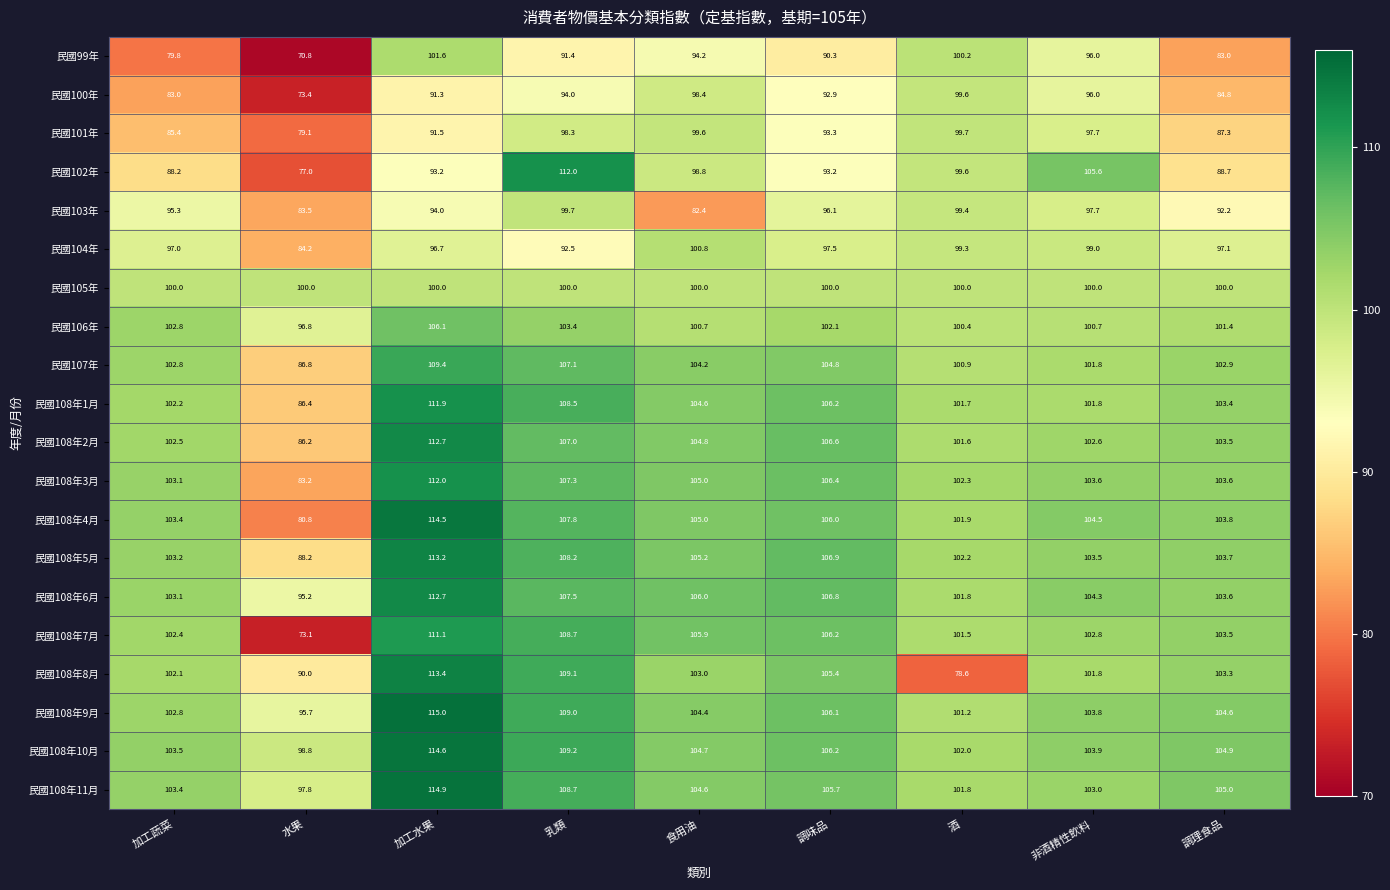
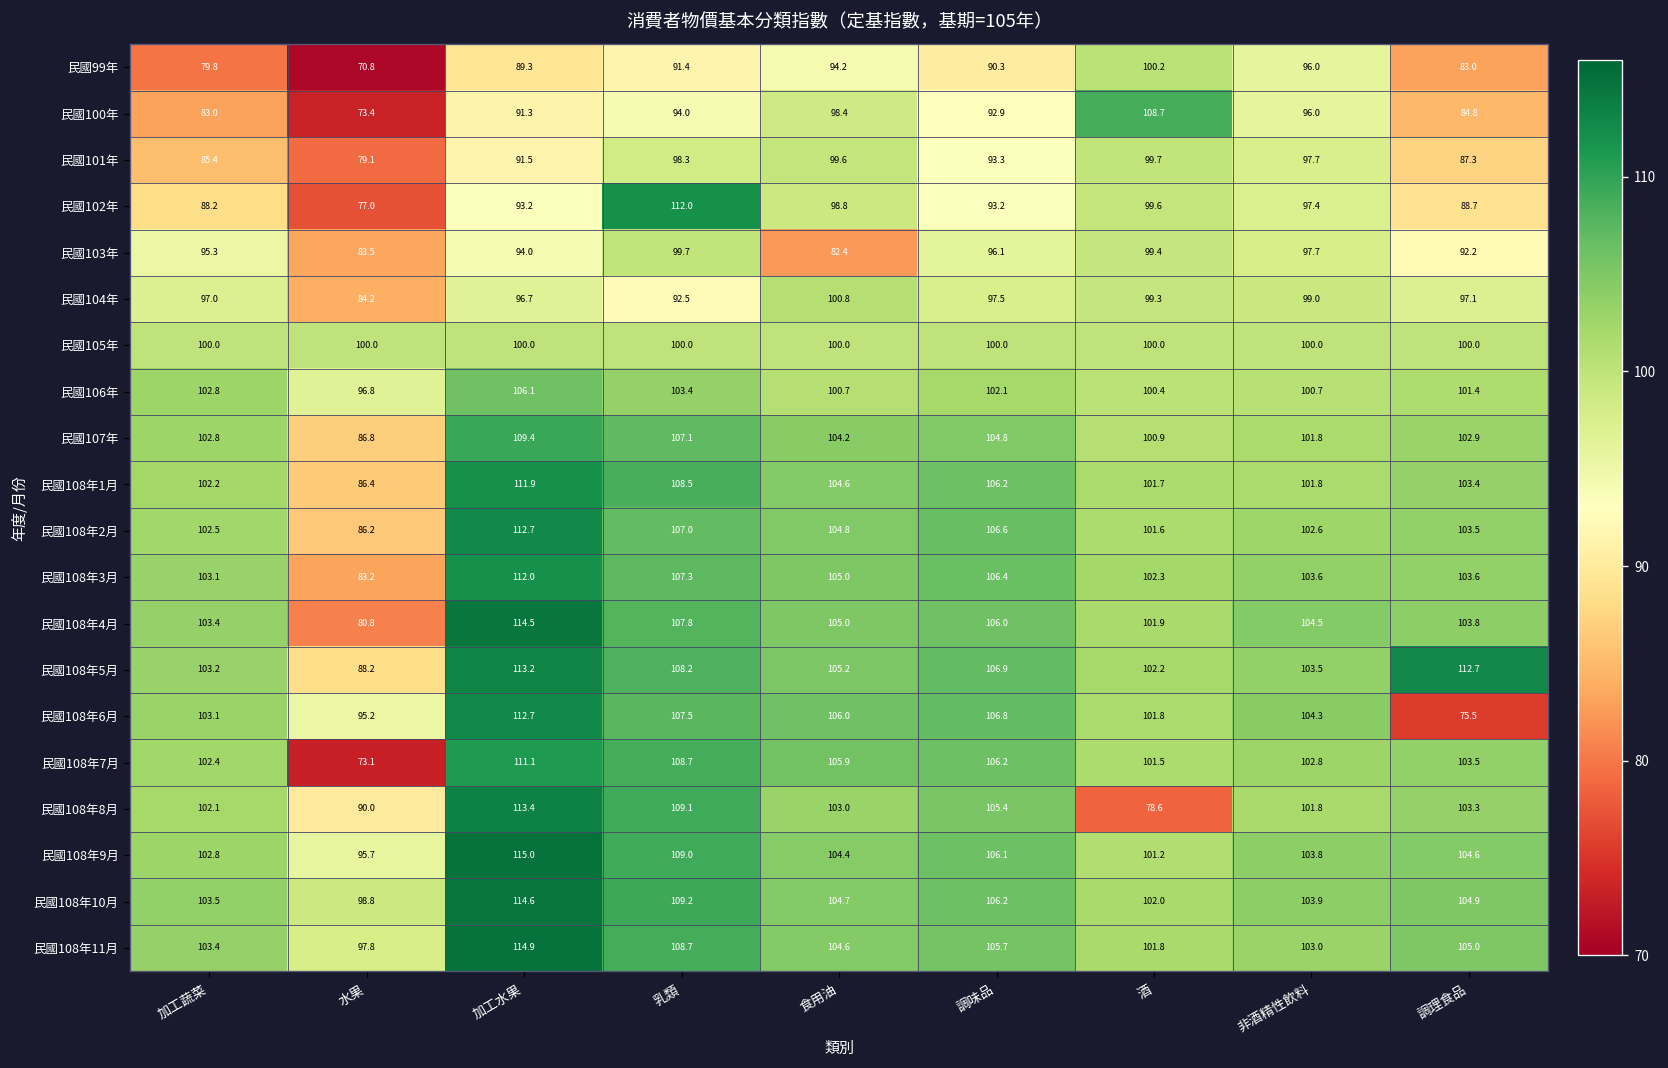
  {
    "民國99年": {
      "加工蔬菜": 79.8,
      "水果": 70.8,
-     "加工水果": 101.6,
+     "加工水果": 89.3,
      "乳類": 91.4,
      "食用油": 94.2,
      "調味品": 90.3,
      "酒": 100.2,
      "非酒精性飲料": 96.0,
      "調理食品": 83.0
    },
    "民國100年": {
      "加工蔬菜": 83.0,
      "水果": 73.4,
      "加工水果": 91.3,
      "乳類": 94.0,
      "食用油": 98.4,
      "調味品": 92.9,
-     "酒": 99.6,
+     "酒": 108.7,
      "非酒精性飲料": 96.0,
      "調理食品": 84.8
    },
    "民國101年": {
      "加工蔬菜": 85.4,
      "水果": 79.1,
      "加工水果": 91.5,
      "乳類": 98.3,
      "食用油": 99.6,
      "調味品": 93.3,
      "酒": 99.7,
      "非酒精性飲料": 97.7,
      "調理食品": 87.3
    },
    "民國102年": {
      "加工蔬菜": 88.2,
      "水果": 77.0,
      "加工水果": 93.2,
      "乳類": 112.0,
      "食用油": 98.8,
      "調味品": 93.2,
      "酒": 99.6,
-     "非酒精性飲料": 105.6,
+     "非酒精性飲料": 97.4,
      "調理食品": 88.7
    },
    "民國103年": {
      "加工蔬菜": 95.3,
      "水果": 83.5,
      "加工水果": 94.0,
      "乳類": 99.7,
      "食用油": 82.4,
      "調味品": 96.1,
      "酒": 99.4,
      "非酒精性飲料": 97.7,
      "調理食品": 92.2
    },
    "民國104年": {
      "加工蔬菜": 97.0,
      "水果": 84.2,
      "加工水果": 96.7,
      "乳類": 92.5,
      "食用油": 100.8,
      "調味品": 97.5,
      "酒": 99.3,
      "非酒精性飲料": 99.0,
      "調理食品": 97.1
    },
    "民國105年": {
      "加工蔬菜": 100.0,
      "水果": 100.0,
      "加工水果": 100.0,
      "乳類": 100.0,
      "食用油": 100.0,
      "調味品": 100.0,
      "酒": 100.0,
      "非酒精性飲料": 100.0,
      "調理食品": 100.0
    },
    "民國106年": {
      "加工蔬菜": 102.8,
      "水果": 96.8,
      "加工水果": 106.1,
      "乳類": 103.4,
      "食用油": 100.7,
      "調味品": 102.1,
      "酒": 100.4,
      "非酒精性飲料": 100.7,
      "調理食品": 101.4
    },
    "民國107年": {
      "加工蔬菜": 102.8,
      "水果": 86.8,
      "加工水果": 109.4,
      "乳類": 107.1,
      "食用油": 104.2,
      "調味品": 104.8,
      "酒": 100.9,
      "非酒精性飲料": 101.8,
      "調理食品": 102.9
    },
    "民國108年1月": {
      "加工蔬菜": 102.2,
      "水果": 86.4,
      "加工水果": 111.9,
      "乳類": 108.5,
      "食用油": 104.6,
      "調味品": 106.2,
      "酒": 101.7,
      "非酒精性飲料": 101.8,
      "調理食品": 103.4
    },
    "民國108年2月": {
      "加工蔬菜": 102.5,
      "水果": 86.2,
      "加工水果": 112.7,
      "乳類": 107.0,
      "食用油": 104.8,
      "調味品": 106.6,
      "酒": 101.6,
      "非酒精性飲料": 102.6,
      "調理食品": 103.5
    },
    "民國108年3月": {
      "加工蔬菜": 103.1,
      "水果": 83.2,
      "加工水果": 112.0,
      "乳類": 107.3,
      "食用油": 105.0,
      "調味品": 106.4,
      "酒": 102.3,
      "非酒精性飲料": 103.6,
      "調理食品": 103.6
    },
    "民國108年4月": {
      "加工蔬菜": 103.4,
      "水果": 80.8,
      "加工水果": 114.5,
      "乳類": 107.8,
      "食用油": 105.0,
      "調味品": 106.0,
      "酒": 101.9,
      "非酒精性飲料": 104.5,
      "調理食品": 103.8
    },
    "民國108年5月": {
      "加工蔬菜": 103.2,
      "水果": 88.2,
      "加工水果": 113.2,
      "乳類": 108.2,
      "食用油": 105.2,
      "調味品": 106.9,
      "酒": 102.2,
      "非酒精性飲料": 103.5,
-     "調理食品": 103.7
+     "調理食品": 112.7
    },
    "民國108年6月": {
      "加工蔬菜": 103.1,
      "水果": 95.2,
      "加工水果": 112.7,
      "乳類": 107.5,
      "食用油": 106.0,
      "調味品": 106.8,
      "酒": 101.8,
      "非酒精性飲料": 104.3,
-     "調理食品": 103.6
+     "調理食品": 75.5
    },
    "民國108年7月": {
      "加工蔬菜": 102.4,
      "水果": 73.1,
      "加工水果": 111.1,
      "乳類": 108.7,
      "食用油": 105.9,
      "調味品": 106.2,
      "酒": 101.5,
      "非酒精性飲料": 102.8,
      "調理食品": 103.5
    },
    "民國108年8月": {
      "加工蔬菜": 102.1,
      "水果": 90.0,
      "加工水果": 113.4,
      "乳類": 109.1,
      "食用油": 103.0,
      "調味品": 105.4,
      "酒": 78.6,
      "非酒精性飲料": 101.8,
      "調理食品": 103.3
    },
    "民國108年9月": {
      "加工蔬菜": 102.8,
      "水果": 95.7,
      "加工水果": 115.0,
      "乳類": 109.0,
      "食用油": 104.4,
      "調味品": 106.1,
      "酒": 101.2,
      "非酒精性飲料": 103.8,
      "調理食品": 104.6
    },
    "民國108年10月": {
      "加工蔬菜": 103.5,
      "水果": 98.8,
      "加工水果": 114.6,
      "乳類": 109.2,
      "食用油": 104.7,
      "調味品": 106.2,
      "酒": 102.0,
      "非酒精性飲料": 103.9,
      "調理食品": 104.9
    },
    "民國108年11月": {
      "加工蔬菜": 103.4,
      "水果": 97.8,
      "加工水果": 114.9,
      "乳類": 108.7,
      "食用油": 104.6,
      "調味品": 105.7,
      "酒": 101.8,
      "非酒精性飲料": 103.0,
      "調理食品": 105.0
    }
  }
